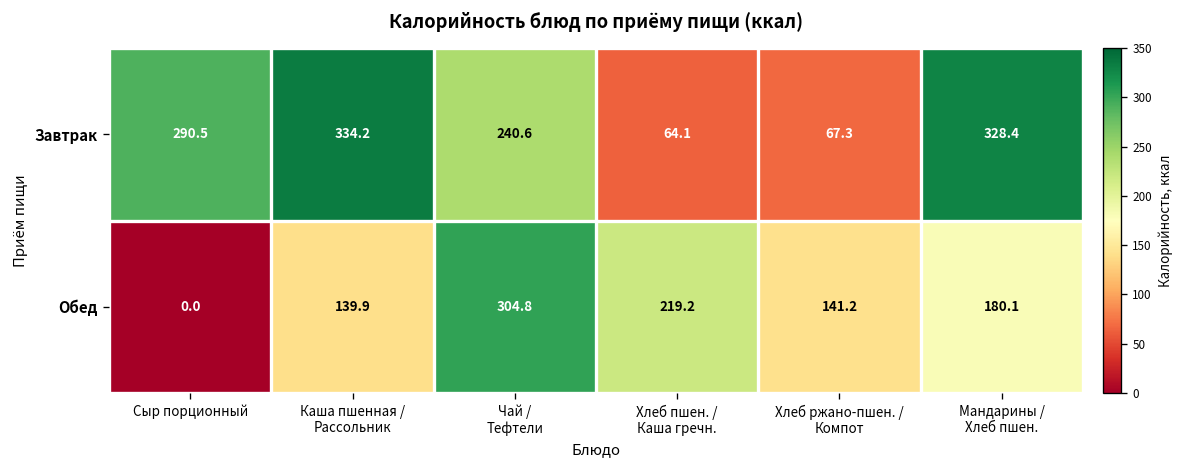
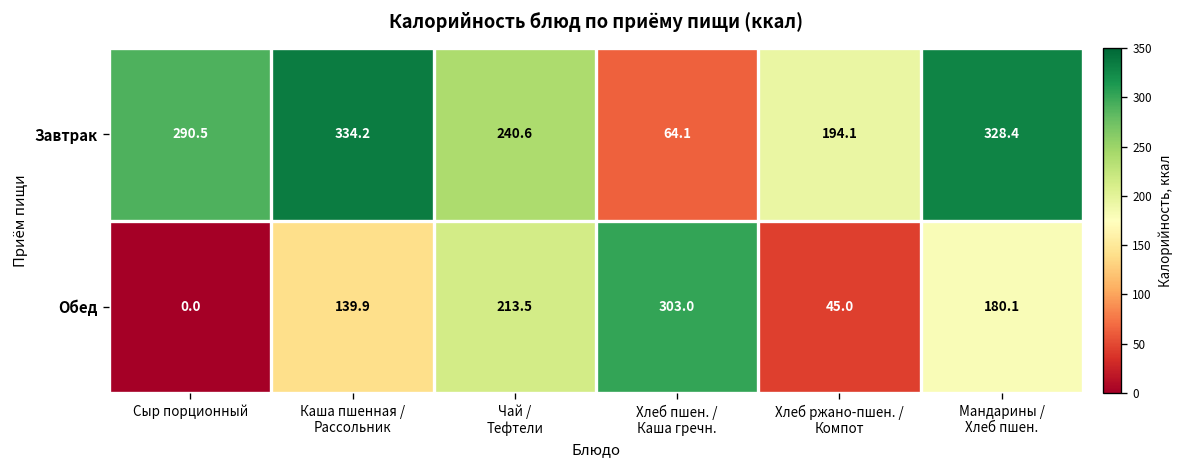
  {
    "Завтрак": {
      "Сыр порционный": 290.5,
      "Каша пшенная / Рассольник": 334.2,
      "Чай / Тефтели": 240.6,
      "Хлеб пшен. / Каша гречн.": 64.1,
-     "Хлеб ржано-пшен. / Компот": 67.3,
+     "Хлеб ржано-пшен. / Компот": 194.1,
      "Мандарины / Хлеб пшен.": 328.4
    },
    "Обед": {
      "Сыр порционный": 0.0,
      "Каша пшенная / Рассольник": 139.9,
-     "Чай / Тефтели": 304.8,
-     "Хлеб пшен. / Каша гречн.": 219.2,
-     "Хлеб ржано-пшен. / Компот": 141.2,
+     "Чай / Тефтели": 213.5,
+     "Хлеб пшен. / Каша гречн.": 303.0,
+     "Хлеб ржано-пшен. / Компот": 45.0,
      "Мандарины / Хлеб пшен.": 180.1
    }
  }
